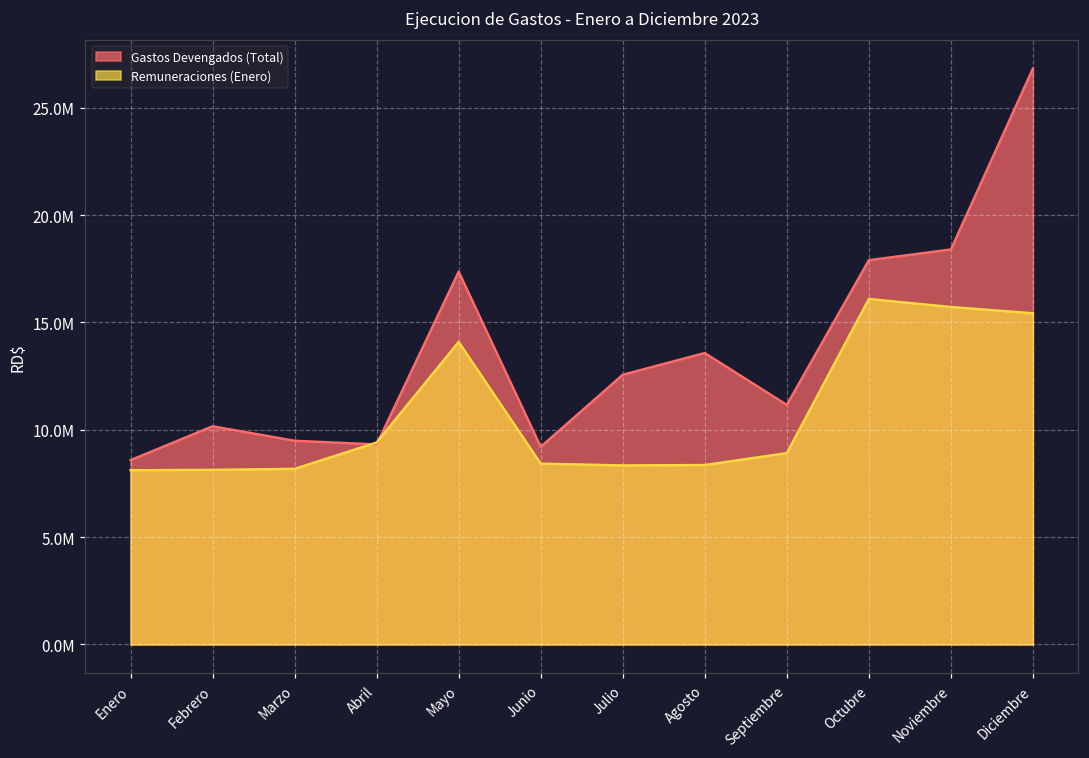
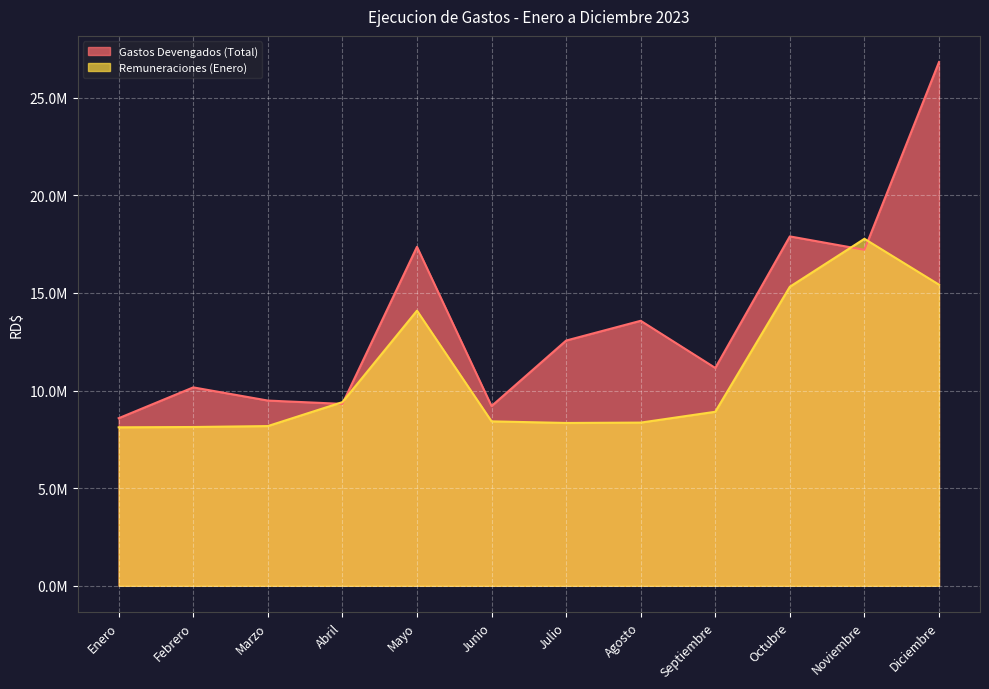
  {
    "Gastos Devengados (Total)": {
      "Enero": 8600000,
      "Febrero": 10200000,
      "Marzo": 9500000,
      "Mayo": 17400000,
      "Junio": 9200000,
      "Julio": 12600000,
      "Agosto": 13600000,
      "Septiembre": 11200000,
      "Octubre": 17900000,
-     "Noviembre": 18400000,
+     "Noviembre": 17200000,
      "Diciembre": 26800000
    },
    "Remuneraciones (Enero)": {
      "Enero": 8100000,
      "Febrero": 8100000,
      "Marzo": 8200000,
      "Mayo": 14100000,
      "Junio": 8400000,
      "Julio": 8300000,
      "Agosto": 8400000,
      "Septiembre": 8900000,
-     "Octubre": 16100000,
-     "Noviembre": 15700000,
+     "Octubre": 15300000,
+     "Noviembre": 17800000,
      "Diciembre": 15400000
    }
  }
